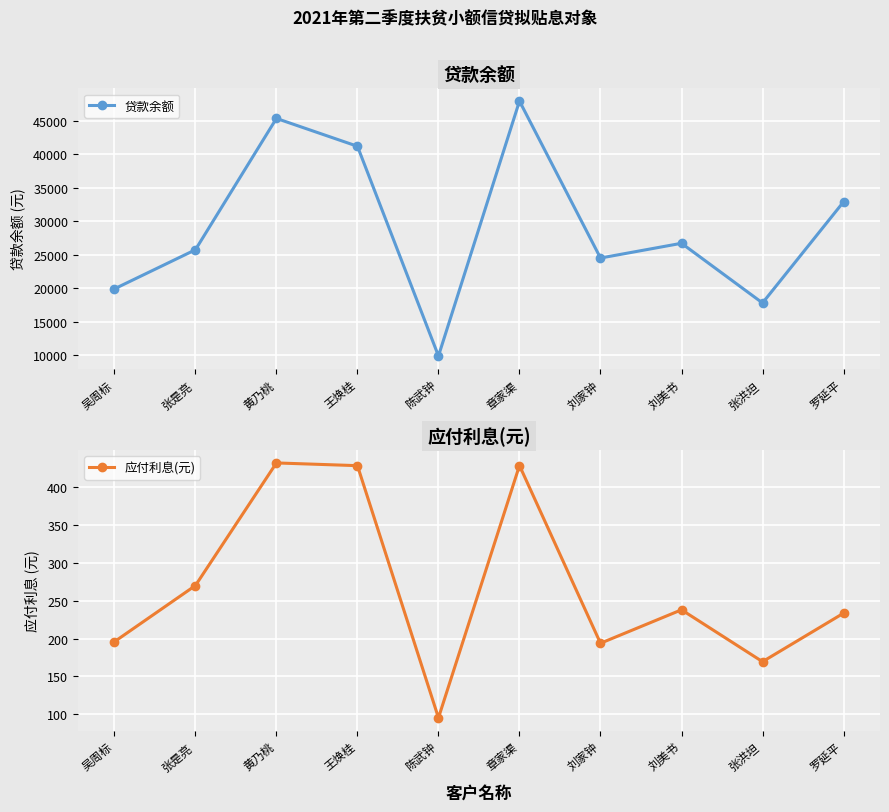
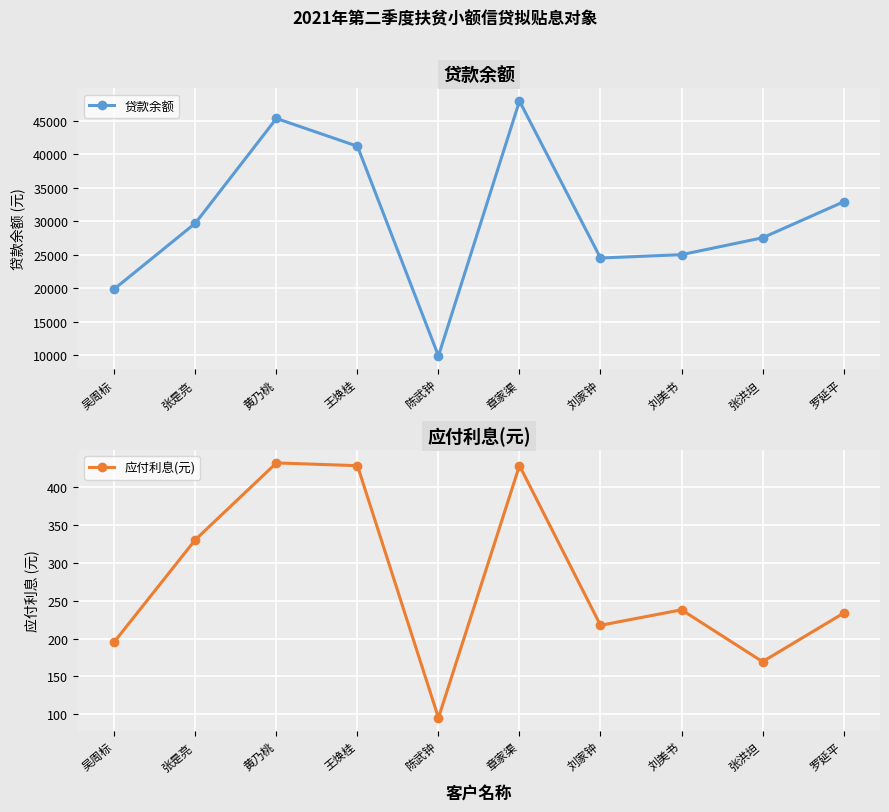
  {
    "贷款余额": {
      "吴周标": 20000,
-     "张是亮": 26000,
+     "张是亮": 30000,
      "黄乃桃": 45000,
      "王焕桂": 41000,
      "陈武钟": 10000,
      "章家渠": 48000,
      "刘家钟": 25000,
-     "刘美书": 27000,
-     "张洪坦": 18000,
+     "刘美书": 25000,
+     "张洪坦": 28000,
      "罗延平": 33000
    },
    "应付利息(元)": {
      "吴周标": 200,
-     "张是亮": 270,
+     "张是亮": 330,
      "黄乃桃": 430,
      "王焕桂": 430,
      "陈武钟": 100,
      "章家渠": 430,
-     "刘家钟": 190,
+     "刘家钟": 220,
      "刘美书": 240,
      "张洪坦": 170,
      "罗延平": 230
    }
  }
